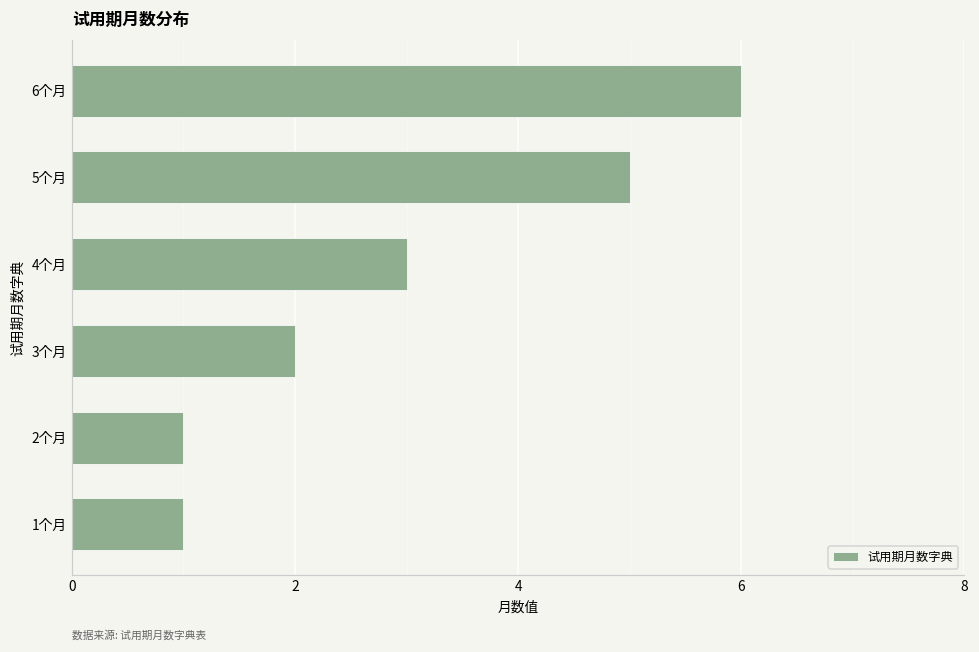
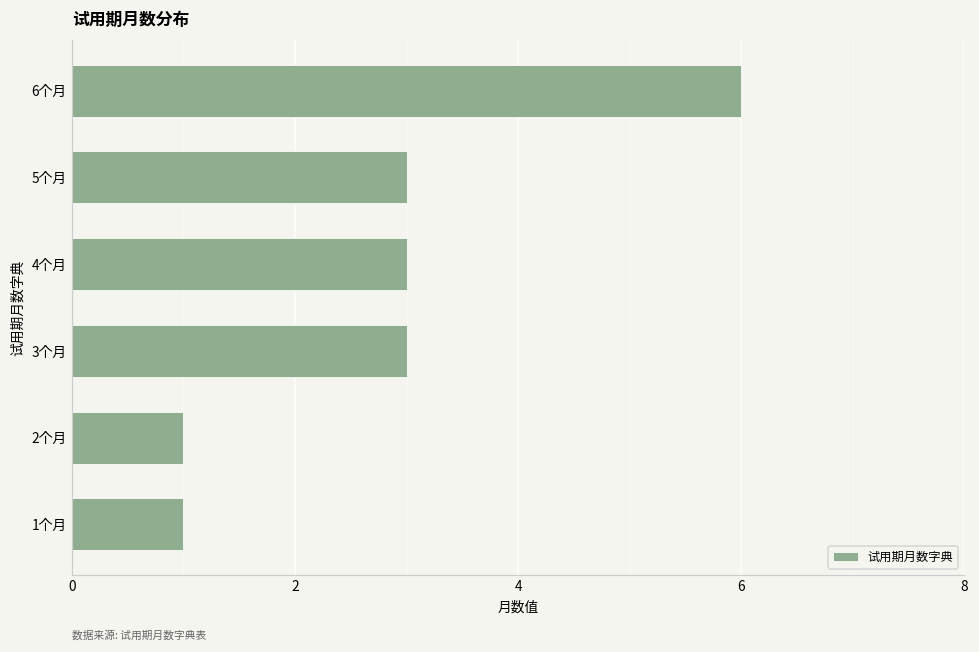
  {
    "6个月": 6,
-   "5个月": 5,
+   "5个月": 3,
    "4个月": 3,
-   "3个月": 2,
+   "3个月": 3,
    "2个月": 1,
    "1个月": 1
  }
